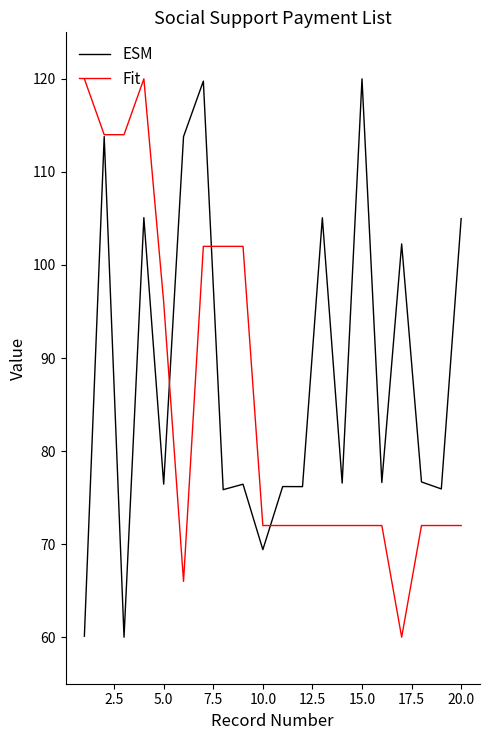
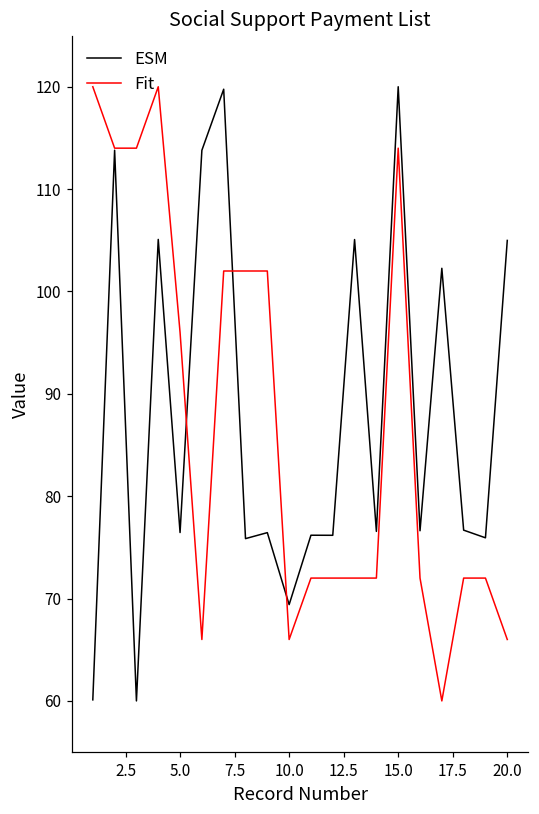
  {
    "ESM": {
      "5.0": 76,
      "10.0": 69,
      "15.0": 120,
      "20.0": 105
    },
    "Fit": {
      "5.0": 96,
-     "10.0": 72,
-     "15.0": 72,
-     "20.0": 72
+     "10.0": 66,
+     "15.0": 114,
+     "20.0": 66
    }
  }
